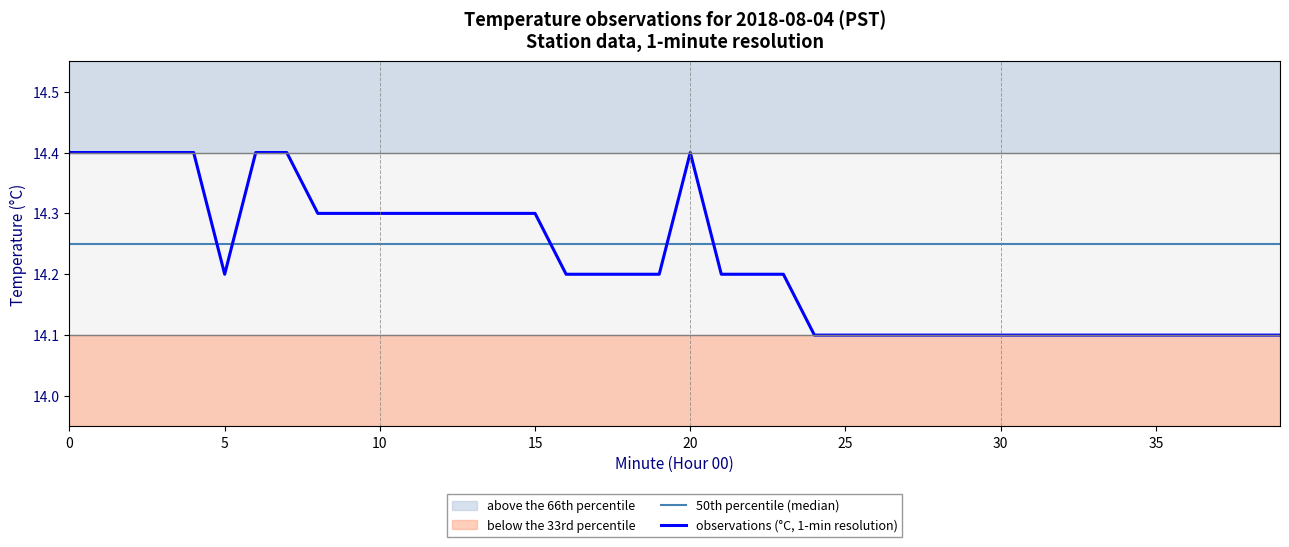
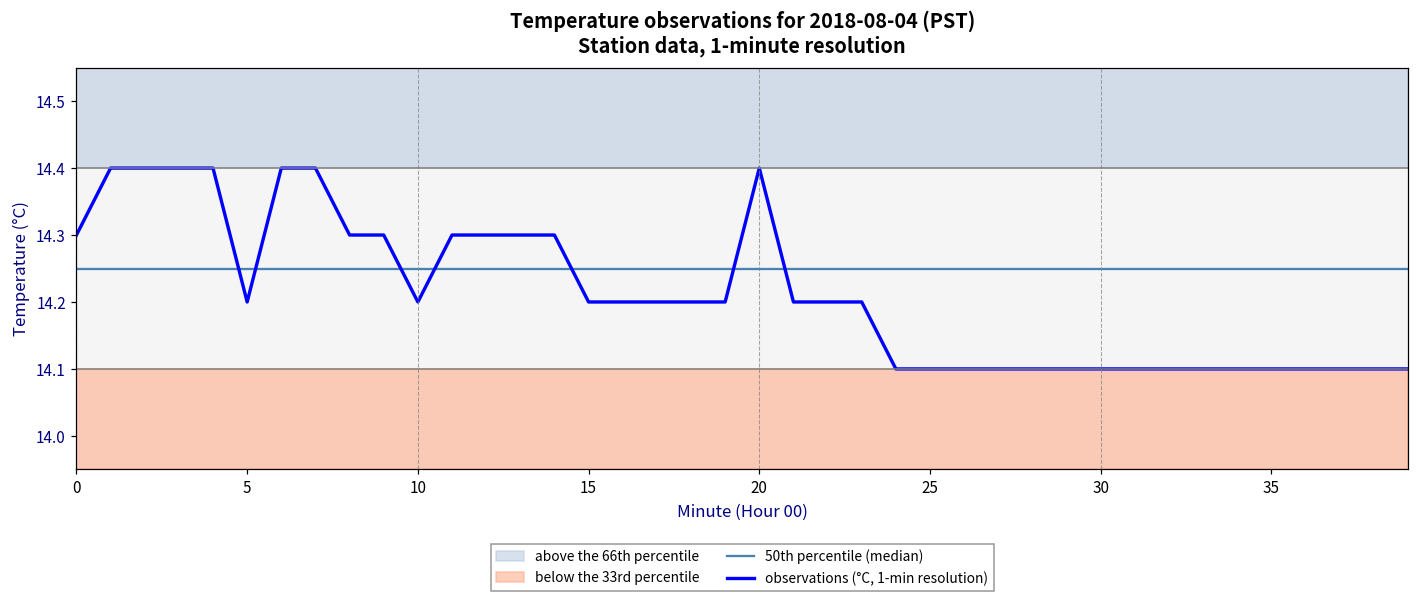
  {
    "50th percentile (median)": {
      "0": 14.25,
      "5": 14.25,
      "10": 14.25,
      "15": 14.25,
      "20": 14.25,
      "25": 14.25,
      "30": 14.25,
      "35": 14.25
    },
    "above the 66th percentile": {
      "0": 14.55,
      "5": 14.55,
      "10": 14.55,
      "15": 14.55,
      "20": 14.55,
      "25": 14.55,
      "30": 14.55,
      "35": 14.55
    },
    "observations (°C, 1-min resolution)": {
-     "0": 14.4,
+     "0": 14.3,
      "5": 14.2,
-     "10": 14.3,
-     "15": 14.3,
+     "10": 14.2,
+     "15": 14.2,
      "20": 14.4
    },
    "below the 33rd percentile": {
      "0": 14.1,
      "5": 14.1,
      "10": 14.1,
      "15": 14.1,
      "20": 14.1
    }
  }
